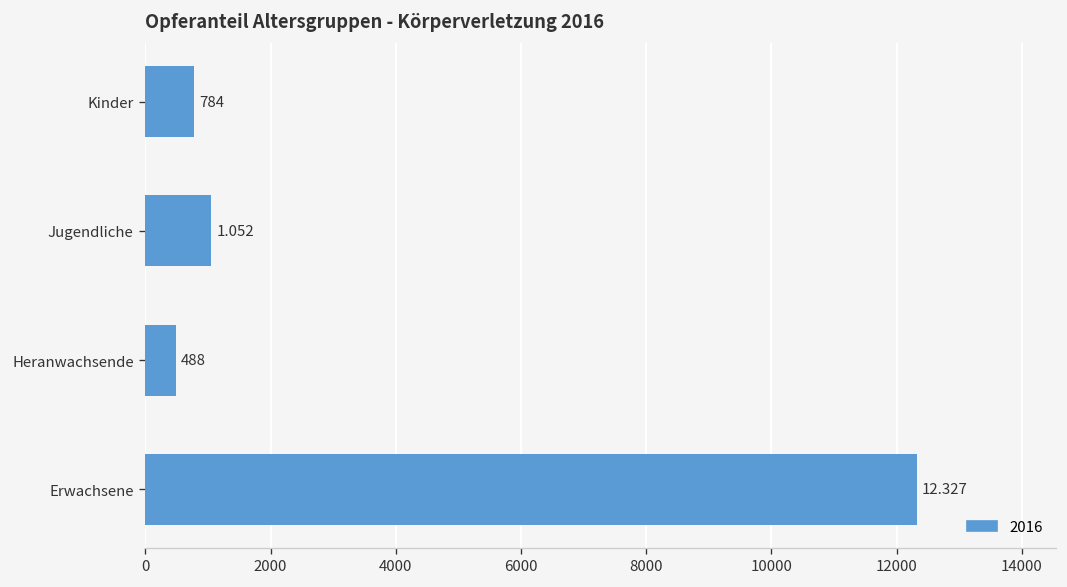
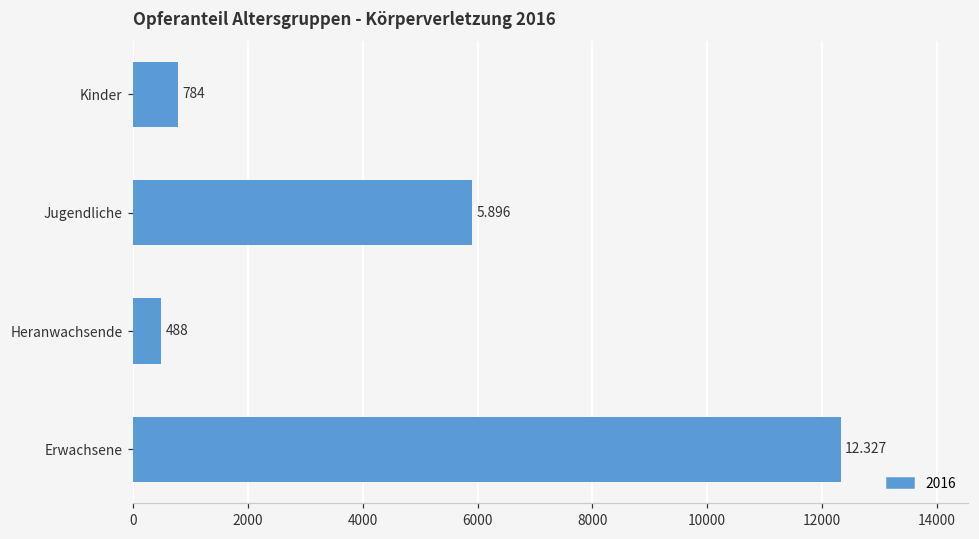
  {
    "Kinder": 784,
-   "Jugendliche": 1.052,
+   "Jugendliche": 5.896,
    "Heranwachsende": 488
  }
